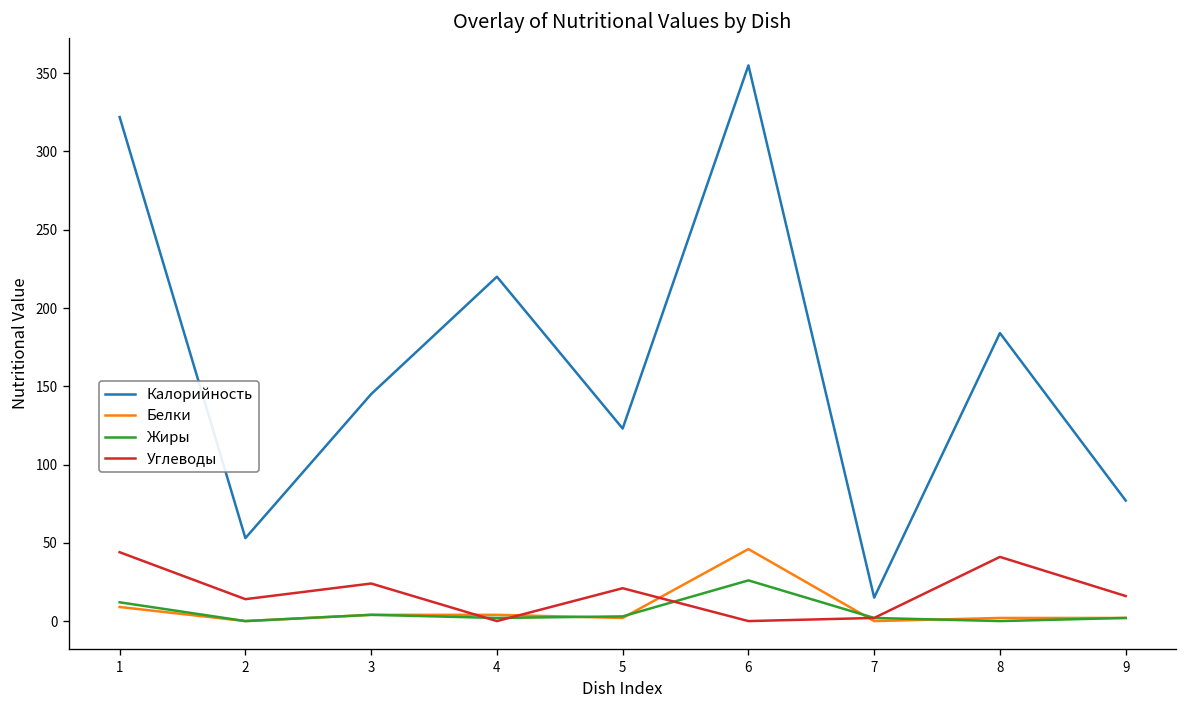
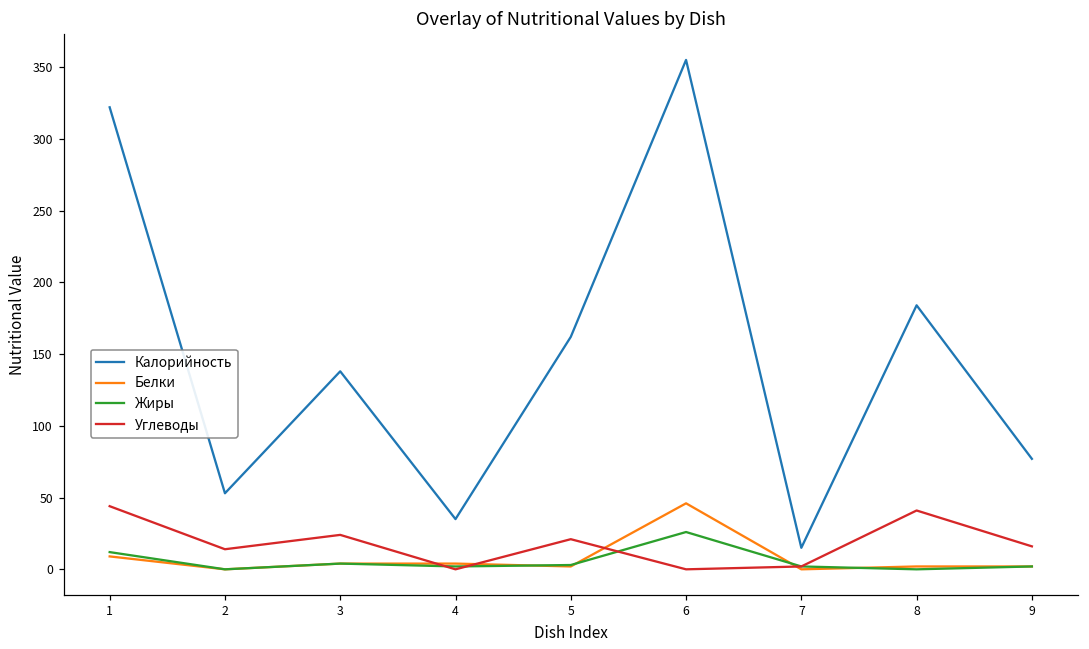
  {
    "Калорийность": {
      "1": 322,
      "2": 53,
-     "3": 145,
-     "4": 220,
-     "5": 123,
+     "3": 138,
+     "4": 35,
+     "5": 162,
      "6": 355,
      "7": 15,
      "8": 184,
      "9": 77
    },
    "Белки": {
      "1": 9,
      "4": 4,
      "6": 46,
      "7": 0,
      "8": 2
    },
    "Жиры": {
      "1": 12,
      "4": 2,
      "6": 26,
      "8": 0
    },
    "Углеводы": {
      "1": 44,
      "2": 14,
      "3": 24,
      "4": 0,
      "5": 21,
      "6": 0,
      "8": 41,
      "9": 16
    }
  }
